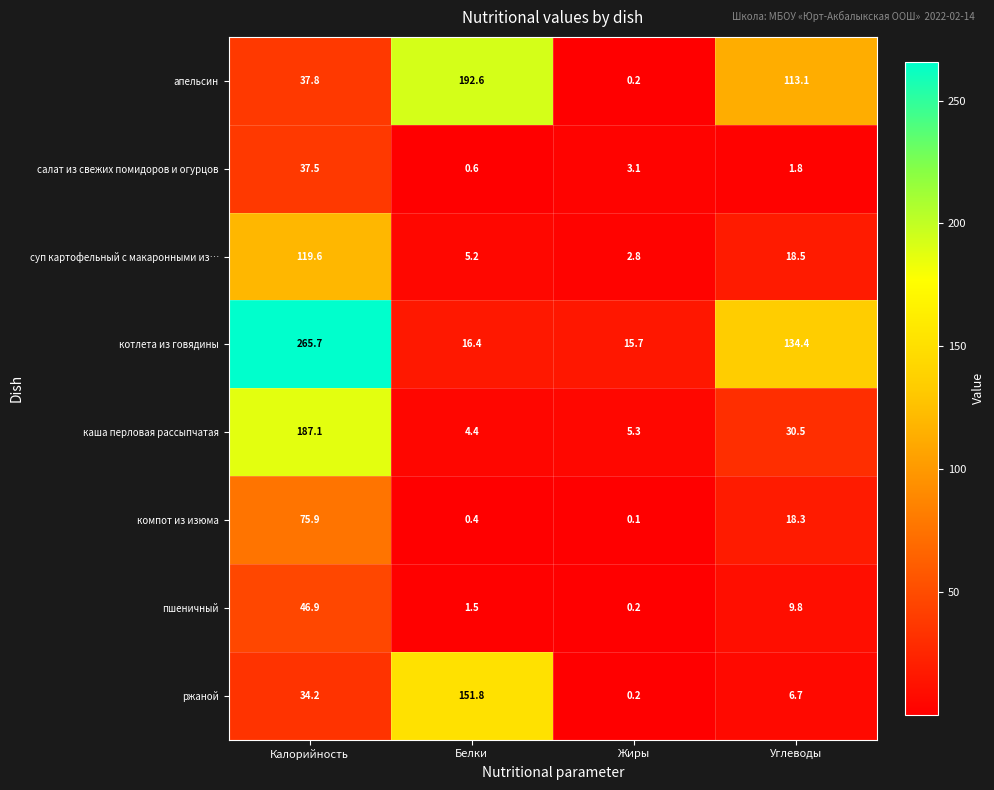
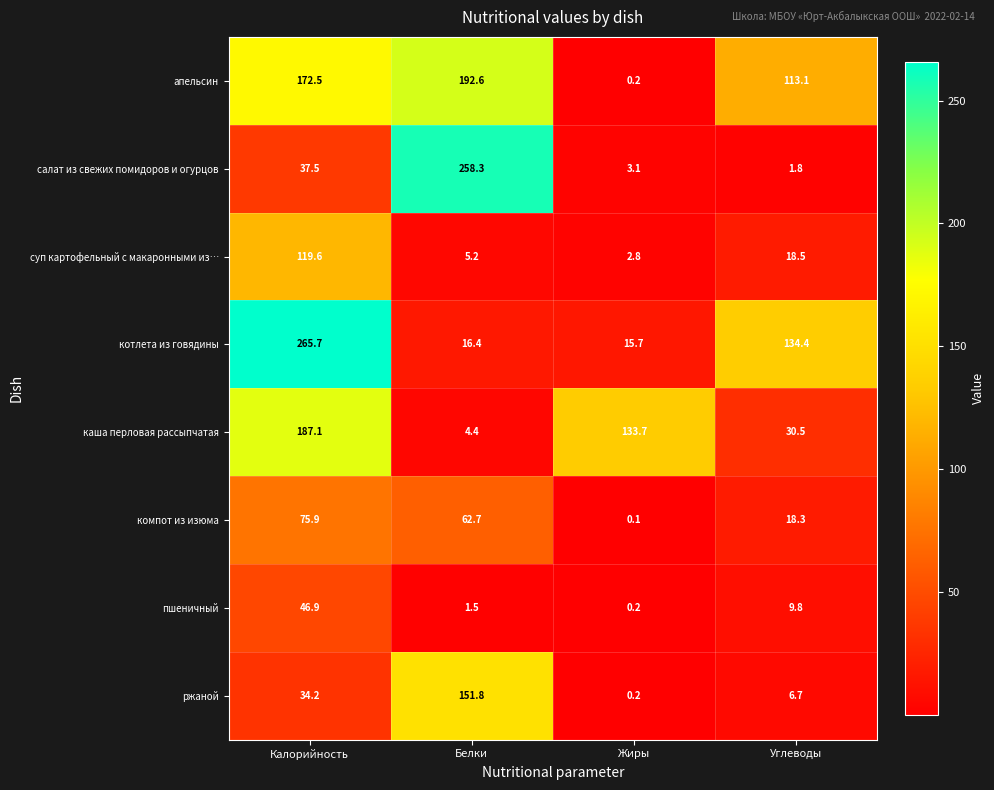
  {
    "апельсин": {
-     "Калорийность": 37.8,
+     "Калорийность": 172.5,
      "Белки": 192.6,
      "Жиры": 0.2,
      "Углеводы": 113.1
    },
    "салат из свежих помидоров и огурцов": {
      "Калорийность": 37.5,
-     "Белки": 0.6,
+     "Белки": 258.3,
      "Жиры": 3.1,
      "Углеводы": 1.8
    },
    "суп картофельный с макаронными из…": {
      "Калорийность": 119.6,
      "Белки": 5.2,
      "Жиры": 2.8,
      "Углеводы": 18.5
    },
    "котлета из говядины": {
      "Калорийность": 265.7,
      "Белки": 16.4,
      "Жиры": 15.7,
      "Углеводы": 134.4
    },
    "каша перловая рассыпчатая": {
      "Калорийность": 187.1,
      "Белки": 4.4,
-     "Жиры": 5.3,
+     "Жиры": 133.7,
      "Углеводы": 30.5
    },
    "компот из изюма": {
      "Калорийность": 75.9,
-     "Белки": 0.4,
+     "Белки": 62.7,
      "Жиры": 0.1,
      "Углеводы": 18.3
    },
    "пшеничный": {
      "Калорийность": 46.9,
      "Белки": 1.5,
      "Жиры": 0.2,
      "Углеводы": 9.8
    },
    "ржаной": {
      "Калорийность": 34.2,
      "Белки": 151.8,
      "Жиры": 0.2,
      "Углеводы": 6.7
    }
  }
